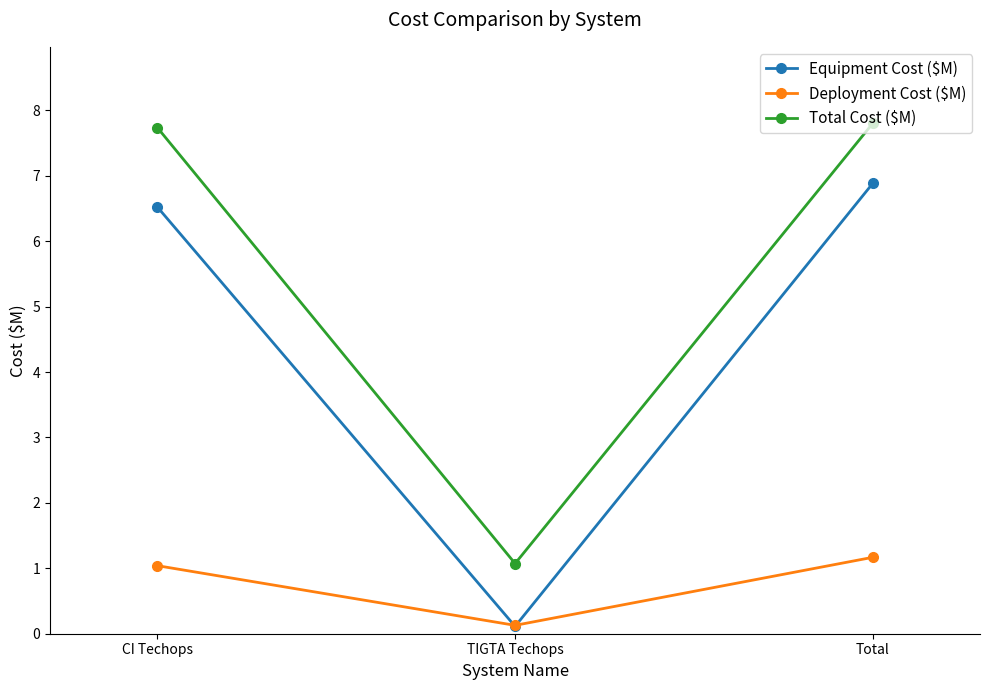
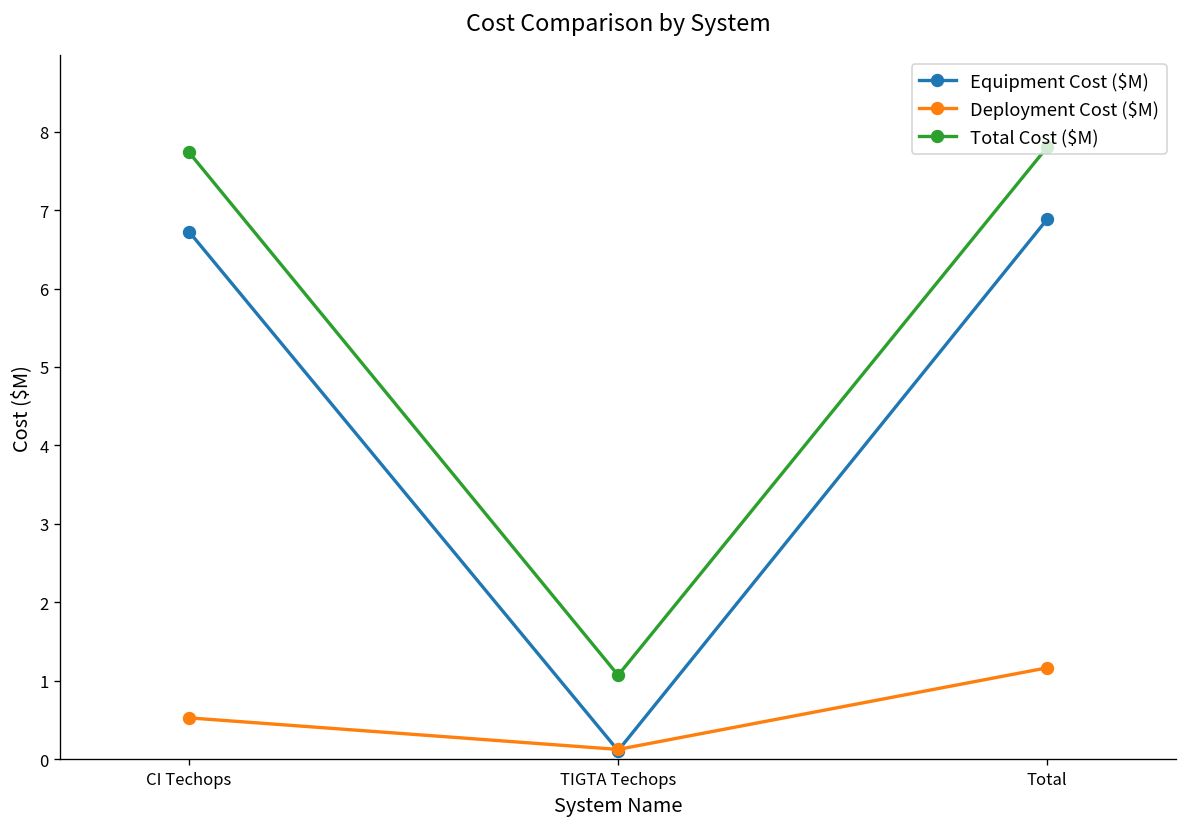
  {
    "Equipment Cost ($M)": {
-     "CI Techops": 6.5,
+     "CI Techops": 6.7,
      "Total": 6.9
    },
    "Deployment Cost ($M)": {
-     "CI Techops": 1.0,
+     "CI Techops": 0.5,
      "Total": 1.2
    },
    "Total Cost ($M)": {
      "CI Techops": 7.7,
      "TIGTA Techops": 1.1
    }
  }
